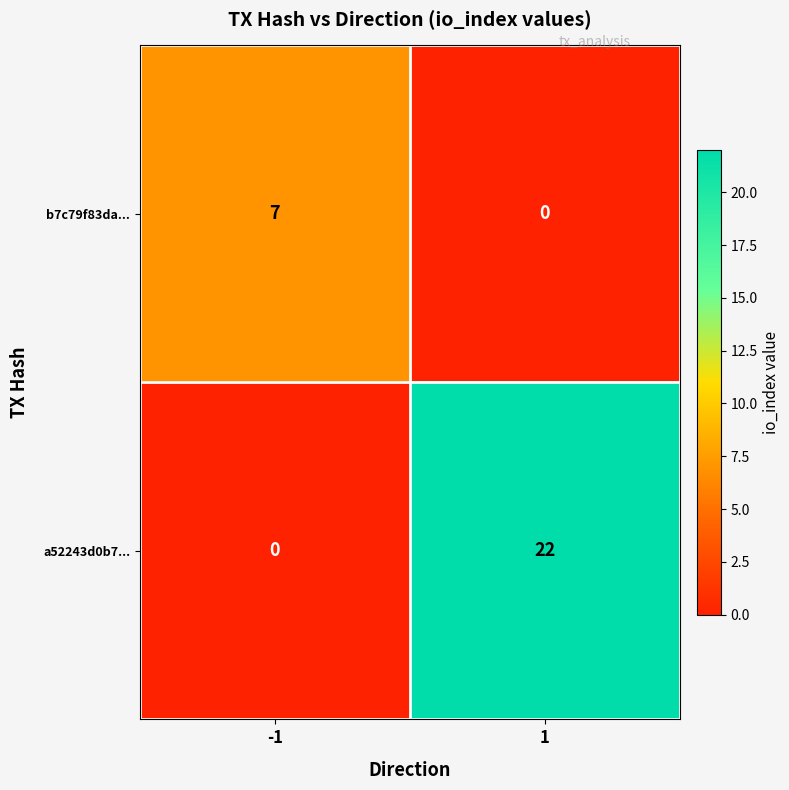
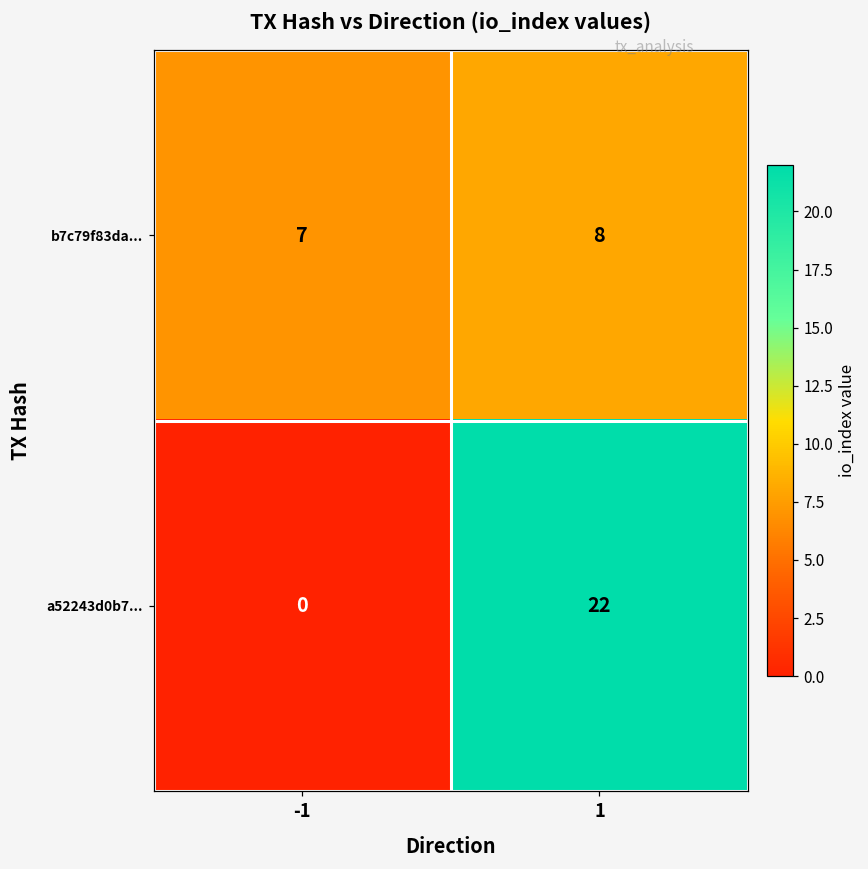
  {
    "b7c79f83da...": {
      "-1": 7,
-     "1": 0
+     "1": 8
    },
    "a52243d0b7...": {
      "-1": 0,
      "1": 22
    }
  }
